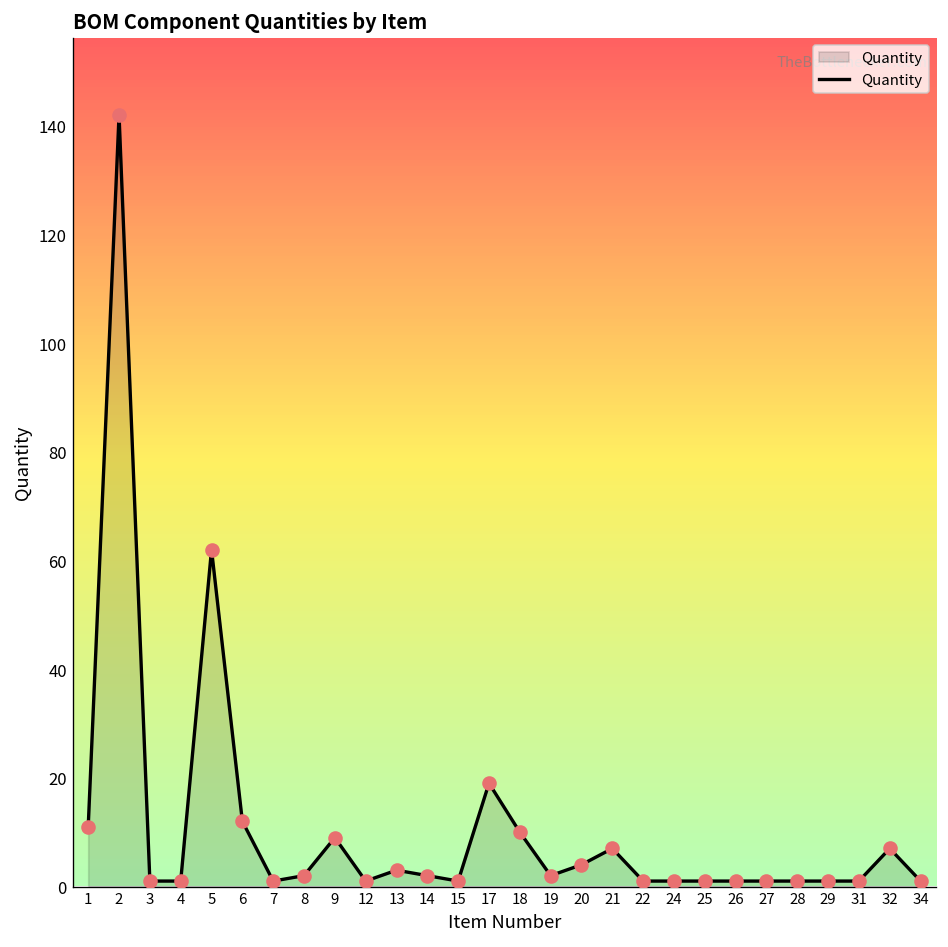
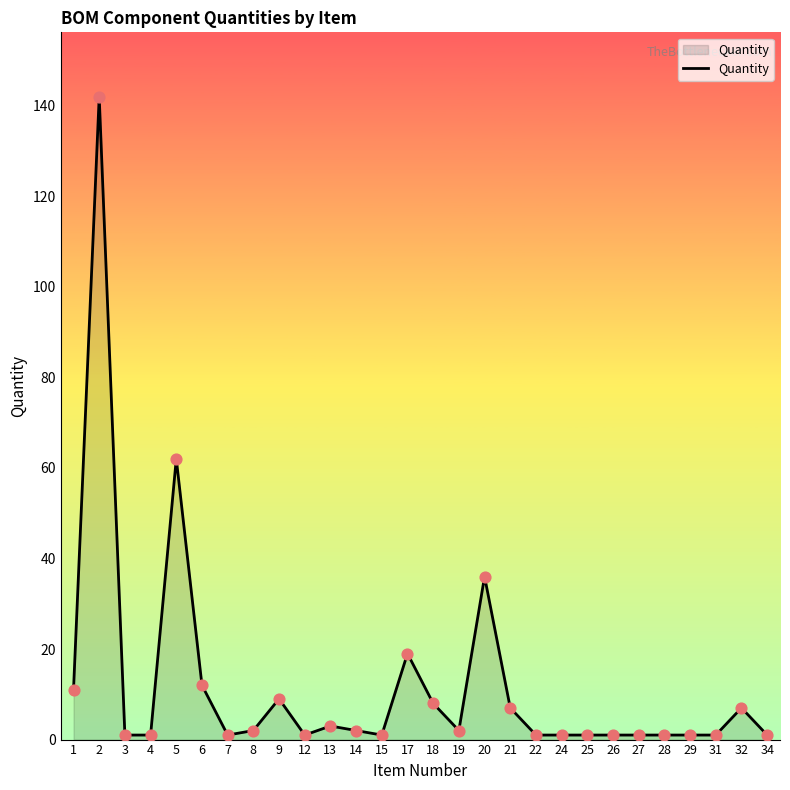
  {
    "1": 11,
    "2": 142,
    "3": 1,
    "4": 1,
    "5": 62,
    "6": 12,
    "7": 1,
    "8": 2,
    "9": 9,
    "12": 1,
    "13": 3,
    "14": 2,
    "15": 1,
    "17": 19,
-   "18": 10,
+   "18": 8,
    "19": 2,
-   "20": 4,
+   "20": 36,
    "21": 7,
    "22": 1,
    "24": 1,
    "25": 1,
    "26": 1,
    "27": 1,
    "28": 1,
    "29": 1,
    "31": 1,
    "32": 7,
    "34": 1
  }
